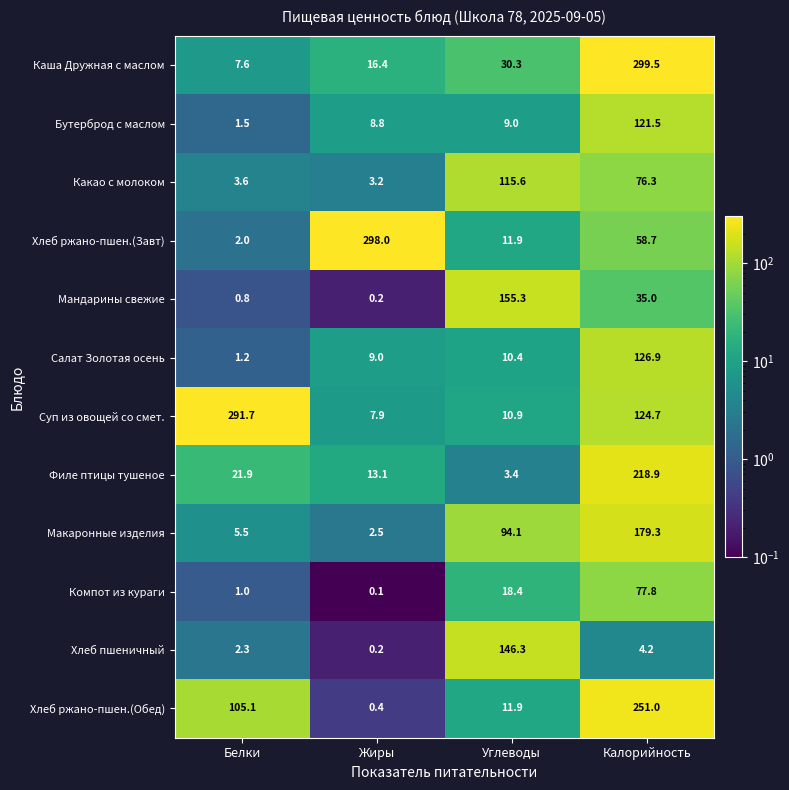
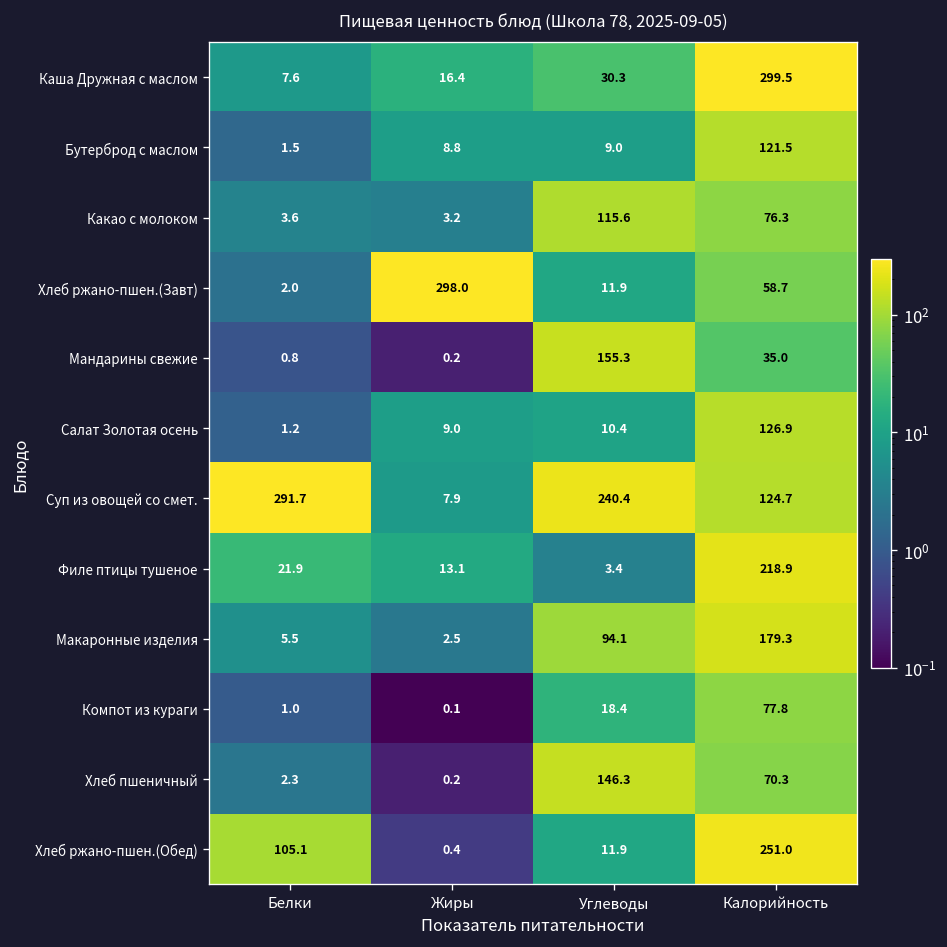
  {
    "Каша Дружная с маслом": {
      "Белки": 7.6,
      "Жиры": 16.4,
      "Углеводы": 30.3,
      "Калорийность": 299.5
    },
    "Бутерброд с маслом": {
      "Белки": 1.5,
      "Жиры": 8.8,
      "Углеводы": 9.0,
      "Калорийность": 121.5
    },
    "Какао с молоком": {
      "Белки": 3.6,
      "Жиры": 3.2,
      "Углеводы": 115.6,
      "Калорийность": 76.3
    },
    "Хлеб ржано-пшен.(Завт)": {
      "Белки": 2.0,
      "Жиры": 298.0,
      "Углеводы": 11.9,
      "Калорийность": 58.7
    },
    "Мандарины свежие": {
      "Белки": 0.8,
      "Жиры": 0.2,
      "Углеводы": 155.3,
      "Калорийность": 35.0
    },
    "Салат Золотая осень": {
      "Белки": 1.2,
      "Жиры": 9.0,
      "Углеводы": 10.4,
      "Калорийность": 126.9
    },
    "Суп из овощей со смет.": {
      "Белки": 291.7,
      "Жиры": 7.9,
-     "Углеводы": 10.9,
+     "Углеводы": 240.4,
      "Калорийность": 124.7
    },
    "Филе птицы тушеное": {
      "Белки": 21.9,
      "Жиры": 13.1,
      "Углеводы": 3.4,
      "Калорийность": 218.9
    },
    "Макаронные изделия": {
      "Белки": 5.5,
      "Жиры": 2.5,
      "Углеводы": 94.1,
      "Калорийность": 179.3
    },
    "Компот из кураги": {
      "Белки": 1.0,
      "Жиры": 0.1,
      "Углеводы": 18.4,
      "Калорийность": 77.8
    },
    "Хлеб пшеничный": {
      "Белки": 2.3,
      "Жиры": 0.2,
      "Углеводы": 146.3,
-     "Калорийность": 4.2
+     "Калорийность": 70.3
    },
    "Хлеб ржано-пшен.(Обед)": {
      "Белки": 105.1,
      "Жиры": 0.4,
      "Углеводы": 11.9,
      "Калорийность": 251.0
    }
  }
